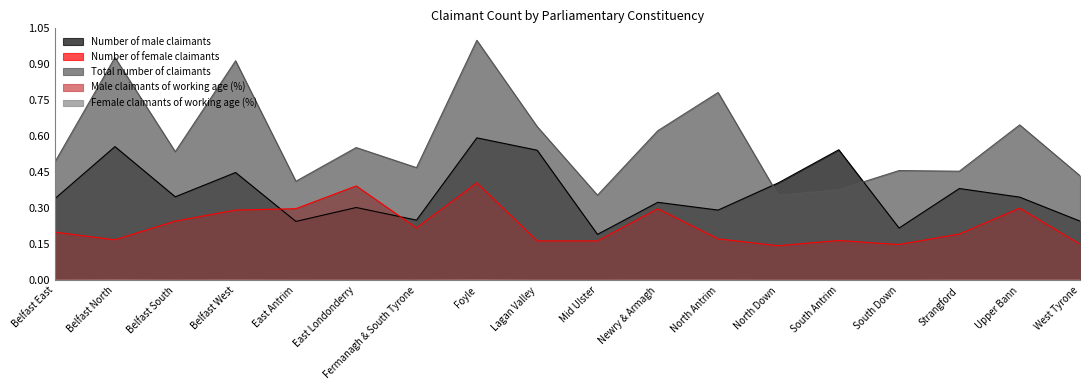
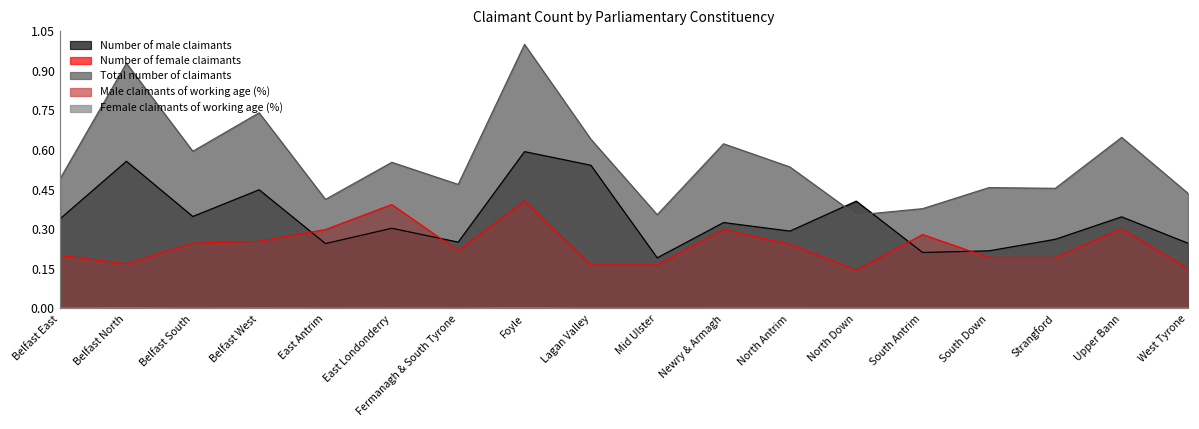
  {
    "Number of male claimants": {
      "Belfast East": 0.34,
      "Belfast North": 0.56,
      "Belfast South": 0.35,
      "Belfast West": 0.45,
      "East Antrim": 0.25,
      "East Londonderry": 0.30,
      "Fermanagh & South Tyrone": 0.25,
      "Foyle": 0.59,
      "Lagan Valley": 0.54,
      "Mid Ulster": 0.19,
      "Newry & Armagh": 0.33,
      "North Antrim": 0.29,
      "North Down": 0.41,
-     "South Antrim": 0.54,
+     "South Antrim": 0.21,
      "South Down": 0.22,
-     "Strangford": 0.38,
+     "Strangford": 0.26,
      "Upper Bann": 0.35,
      "West Tyrone": 0.25
    },
    "Number of female claimants": {
      "Belfast East": 0.20,
      "Belfast North": 0.17,
      "Belfast South": 0.25,
-     "Belfast West": 0.29,
+     "Belfast West": 0.25,
      "East Antrim": 0.30,
      "East Londonderry": 0.39,
      "Fermanagh & South Tyrone": 0.22,
      "Foyle": 0.41,
      "Lagan Valley": 0.16,
      "Mid Ulster": 0.16,
      "Newry & Armagh": 0.30,
-     "North Antrim": 0.17,
+     "North Antrim": 0.24,
      "North Down": 0.14,
-     "South Antrim": 0.17,
-     "South Down": 0.15,
+     "South Antrim": 0.28,
+     "South Down": 0.19,
      "Strangford": 0.19,
      "Upper Bann": 0.30,
      "West Tyrone": 0.15
    },
    "Total number of claimants": {
      "Belfast East": 0.49,
      "Belfast North": 0.93,
-     "Belfast South": 0.54,
-     "Belfast West": 0.91,
+     "Belfast South": 0.60,
+     "Belfast West": 0.74,
      "East Antrim": 0.41,
      "East Londonderry": 0.55,
      "Fermanagh & South Tyrone": 0.47,
      "Foyle": 1.00,
      "Lagan Valley": 0.64,
      "Mid Ulster": 0.35,
      "Newry & Armagh": 0.62,
-     "North Antrim": 0.78,
+     "North Antrim": 0.54,
      "North Down": 0.35,
      "South Antrim": 0.38,
      "South Down": 0.46,
      "Strangford": 0.45,
      "Upper Bann": 0.65,
      "West Tyrone": 0.44
    },
    "Female claimants of working age (%)": {
      "Belfast East": 0.00,
      "Belfast North": 0.00,
      "Belfast South": 0.00,
      "Belfast West": 0.00,
      "East Antrim": 0.00,
      "East Londonderry": 0.00,
      "Fermanagh & South Tyrone": 0.00,
      "Foyle": 0.00,
      "Lagan Valley": 0.00,
      "Mid Ulster": 0.00,
      "Newry & Armagh": 0.00,
      "North Antrim": 0.00,
      "North Down": 0.00,
      "South Antrim": 0.00,
      "South Down": 0.00,
      "Strangford": 0.00,
      "Upper Bann": 0.00,
      "West Tyrone": 0.00
    }
  }
